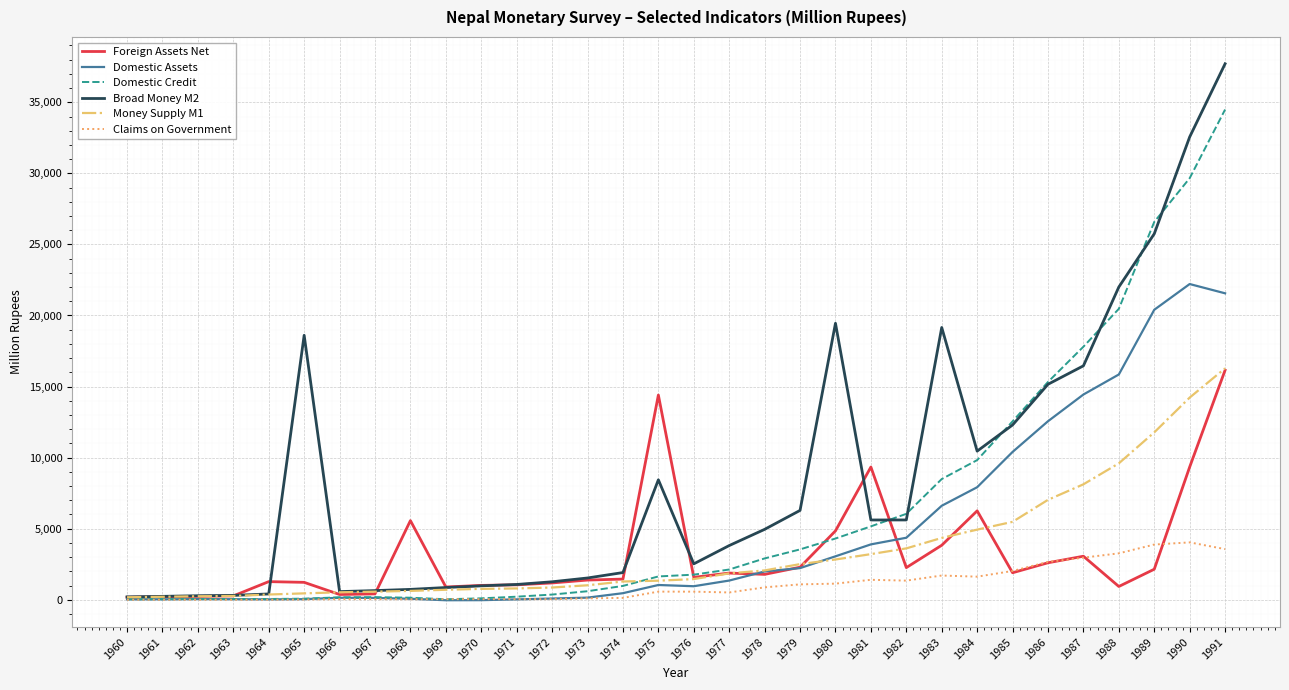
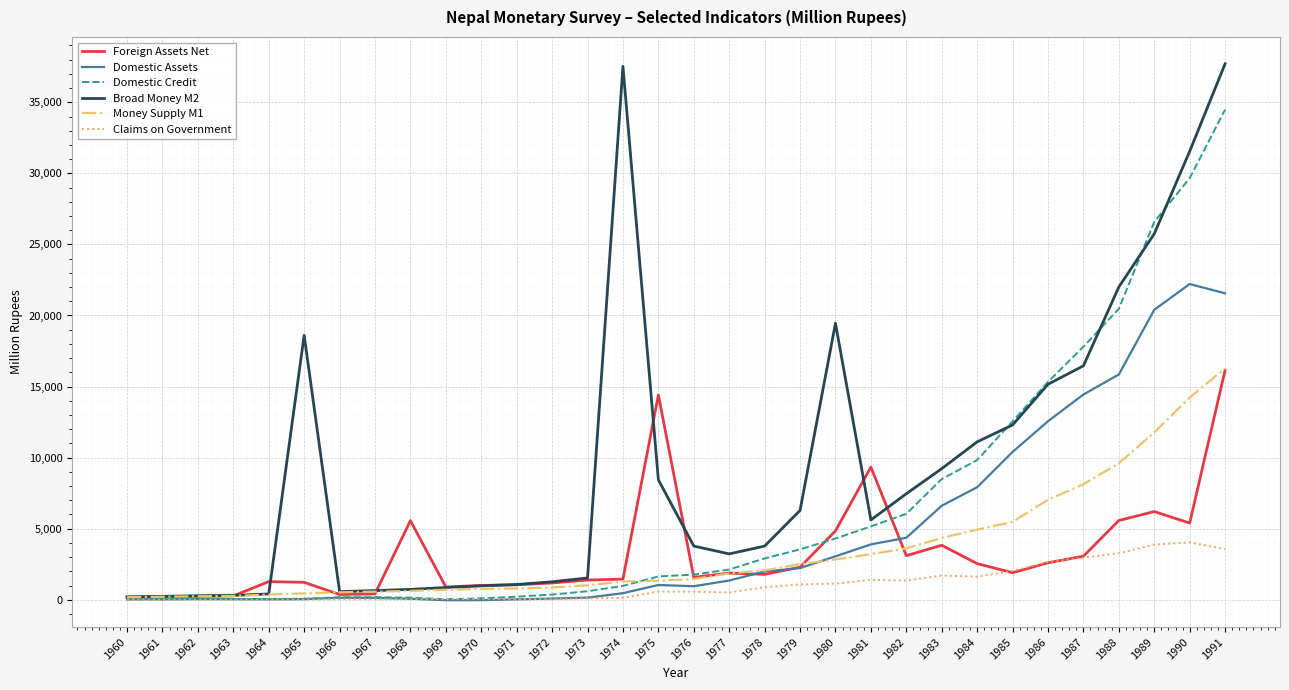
  {
    "Foreign Assets Net": {
      "1964": "1,300",
      "1965": "1,200",
      "1968": "5,600",
      "1975": "14,400",
      "1978": "1,800",
      "1980": "4,800",
      "1981": "9,300",
-     "1982": "2,300",
+     "1982": "3,100",
      "1983": "3,800",
-     "1984": "6,300",
-     "1988": "900",
-     "1989": "2,100",
-     "1990": "9,300"
+     "1984": "2,500",
+     "1988": "5,600",
+     "1989": "6,200",
+     "1990": "5,400"
    },
    "Broad Money M2": {
      "1965": "18,600",
-     "1974": "1,900",
+     "1974": "37,500",
      "1975": "8,400",
-     "1976": "2,500",
-     "1977": "3,800",
-     "1978": "5,000",
+     "1976": "3,800",
+     "1977": "3,200",
+     "1978": "3,800",
      "1979": "6,300",
      "1980": "19,500",
      "1981": "5,600",
-     "1982": "5,600",
-     "1983": "19,200",
-     "1984": "10,500",
+     "1982": "7,500",
+     "1983": "9,200",
+     "1984": "11,100",
      "1985": "12,300",
      "1987": "16,500",
      "1988": "22,000",
      "1989": "25,700",
-     "1990": "32,600",
+     "1990": "31,600",
      "1991": "37,700"
    }
  }
